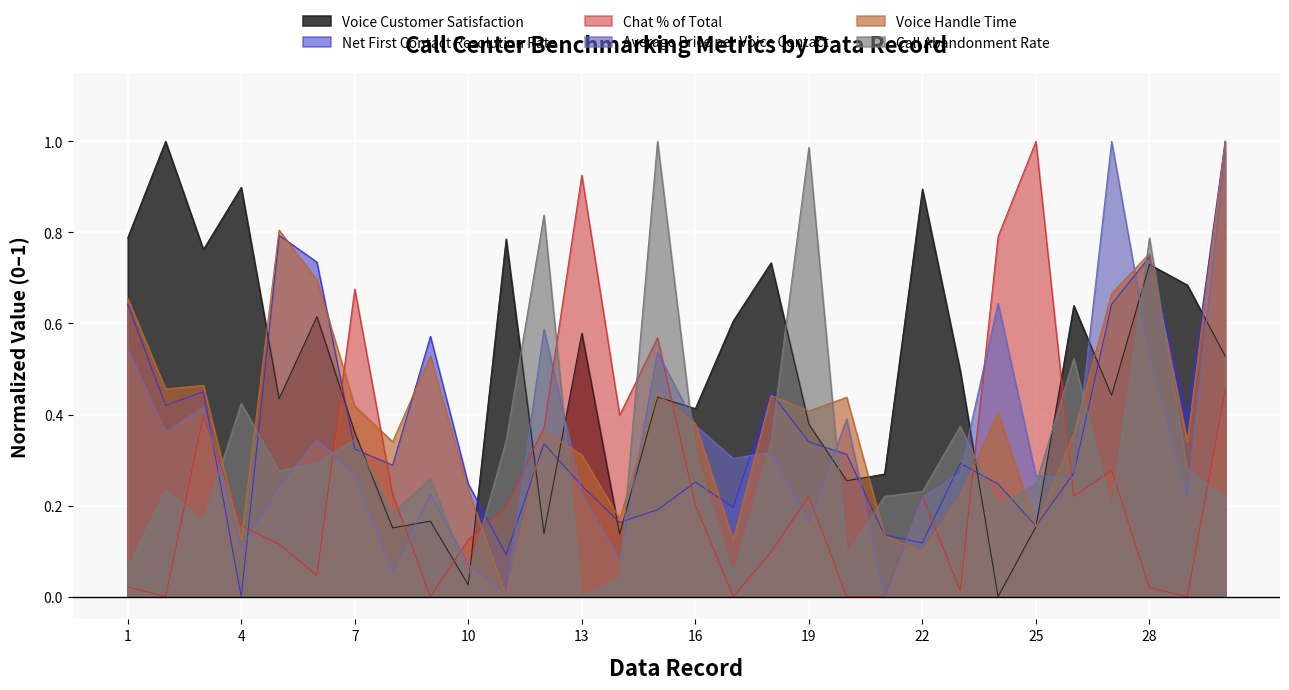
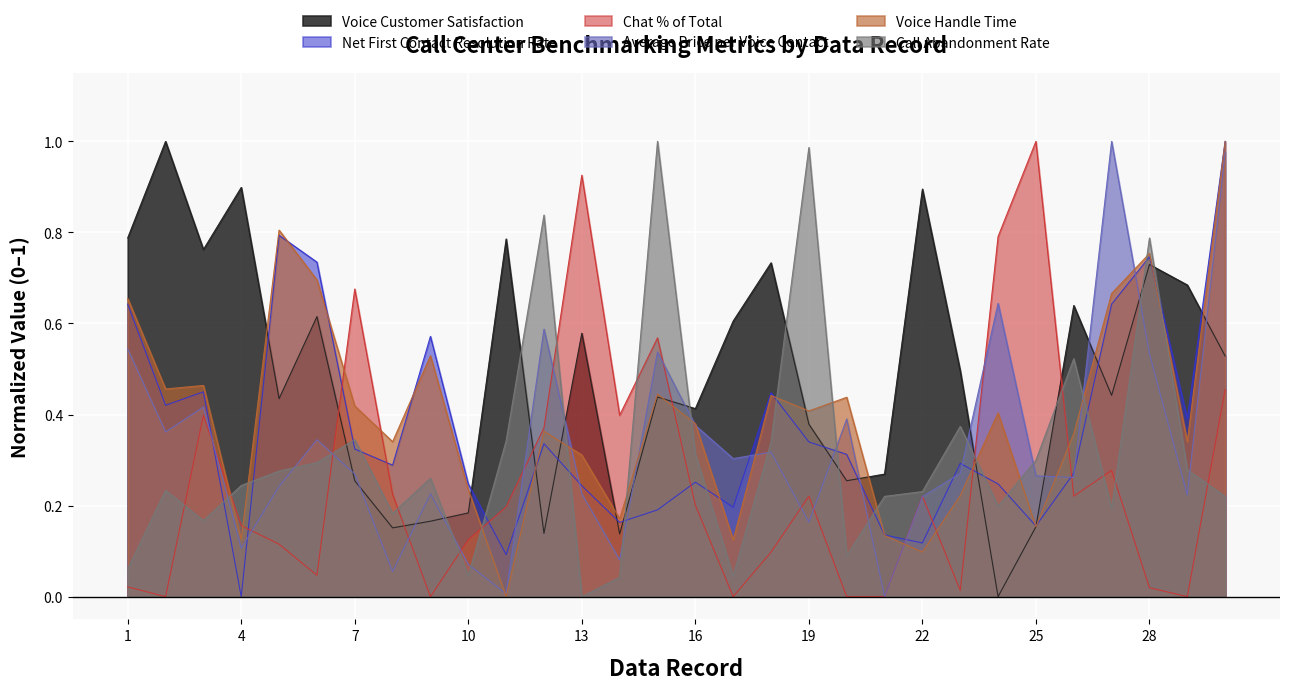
  {
    "Voice Customer Satisfaction": {
      "1": 0.79,
      "4": 0.90,
-     "7": 0.36,
-     "10": 0.03,
+     "7": 0.25,
+     "10": 0.18,
      "13": 0.58,
      "16": 0.41,
      "19": 0.38,
      "22": 0.90,
      "28": 0.73
    },
    "Call Abandonment Rate": {
      "1": 0.06,
-     "4": 0.42,
+     "4": 0.24,
      "7": 0.34,
      "10": 0.05,
      "13": 0.00,
      "16": 0.31,
      "19": 0.99,
      "22": 0.23,
-     "25": 0.25,
+     "25": 0.30,
      "28": 0.79
    }
  }
